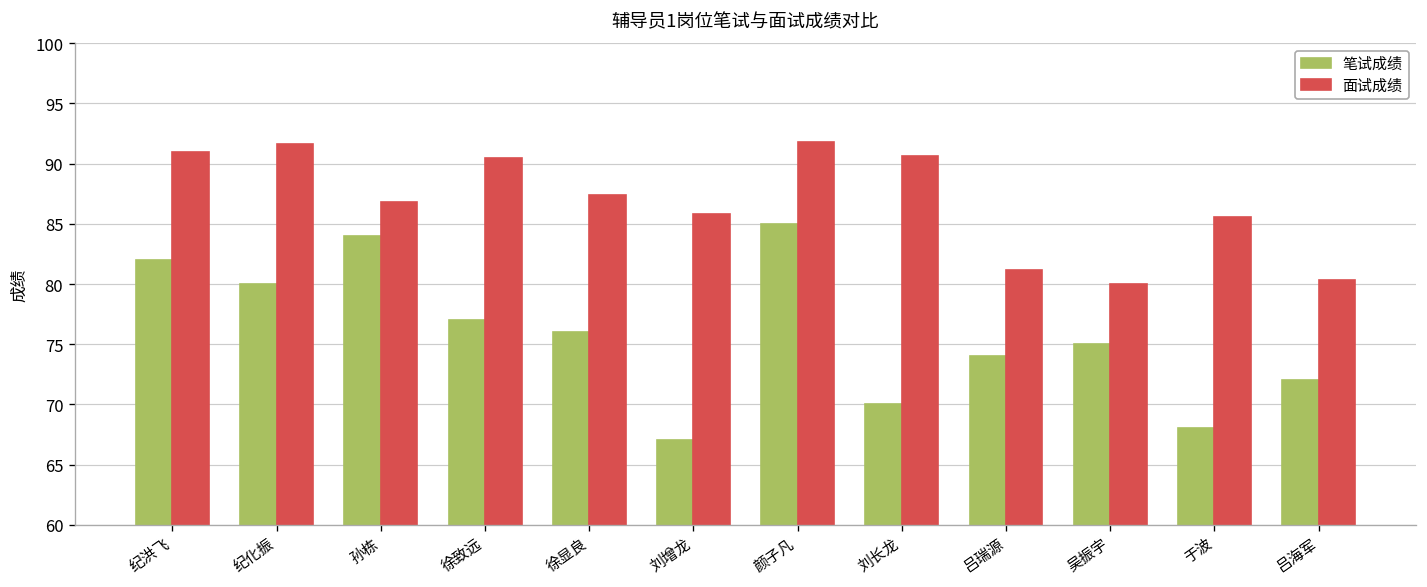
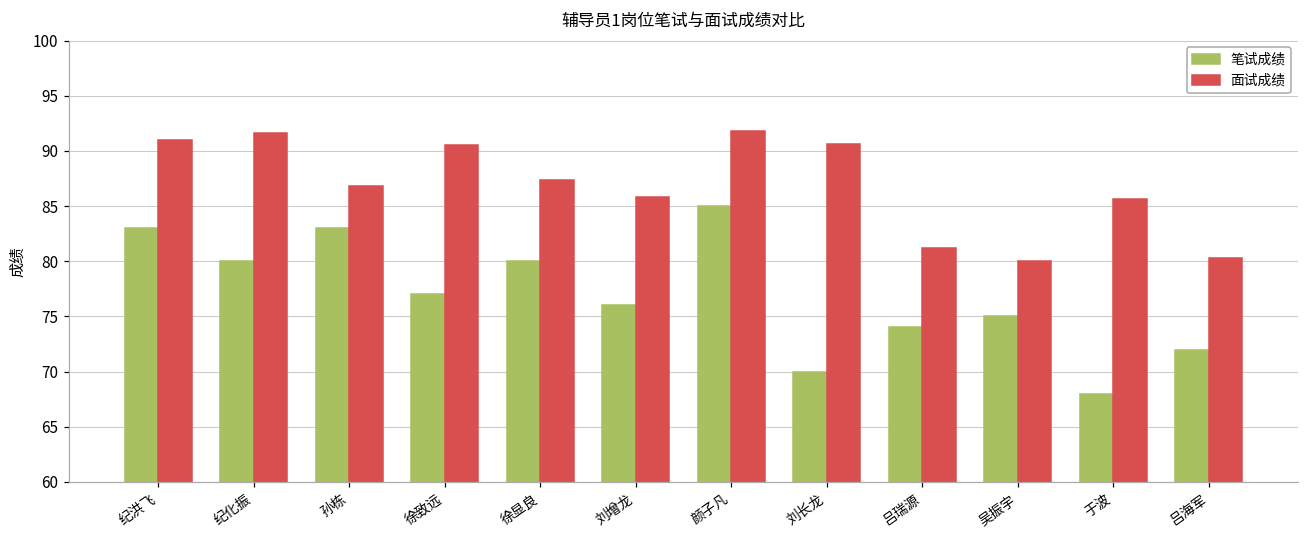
  {
    "笔试成绩": {
-     "纪洪飞": 82,
+     "纪洪飞": 83,
      "纪化振": 80,
-     "孙栋": 84,
+     "孙栋": 83,
      "徐致远": 77,
-     "徐显良": 76,
-     "刘增龙": 67,
+     "徐显良": 80,
+     "刘增龙": 76,
      "颜子凡": 85,
      "刘长龙": 70,
      "吕瑞源": 74,
      "吴振宇": 75,
      "于波": 68,
      "吕海军": 72
    },
    "面试成绩": {
      "纪洪飞": 91,
      "纪化振": 91.6,
      "孙栋": 87,
      "徐致远": 90.5,
      "徐显良": 87.4,
      "刘增龙": 86,
      "颜子凡": 92,
      "刘长龙": 90.6,
      "吕瑞源": 81,
      "吴振宇": 80,
      "于波": 85.6,
      "吕海军": 80.3
    }
  }
